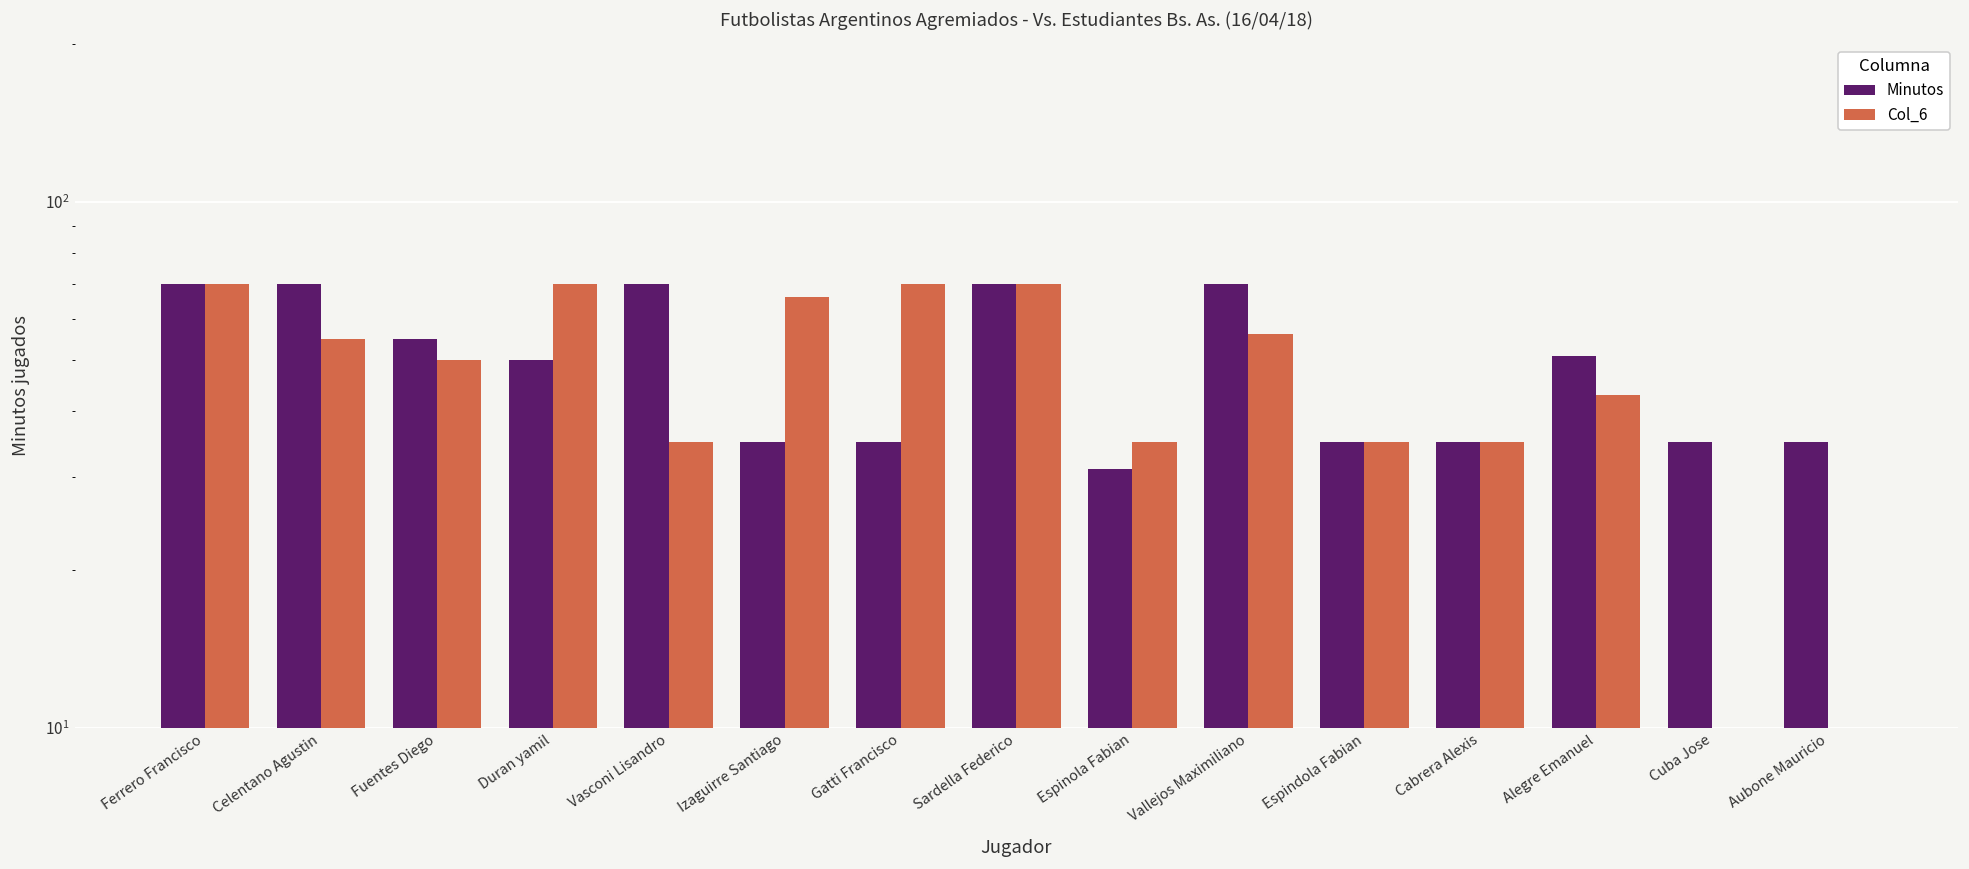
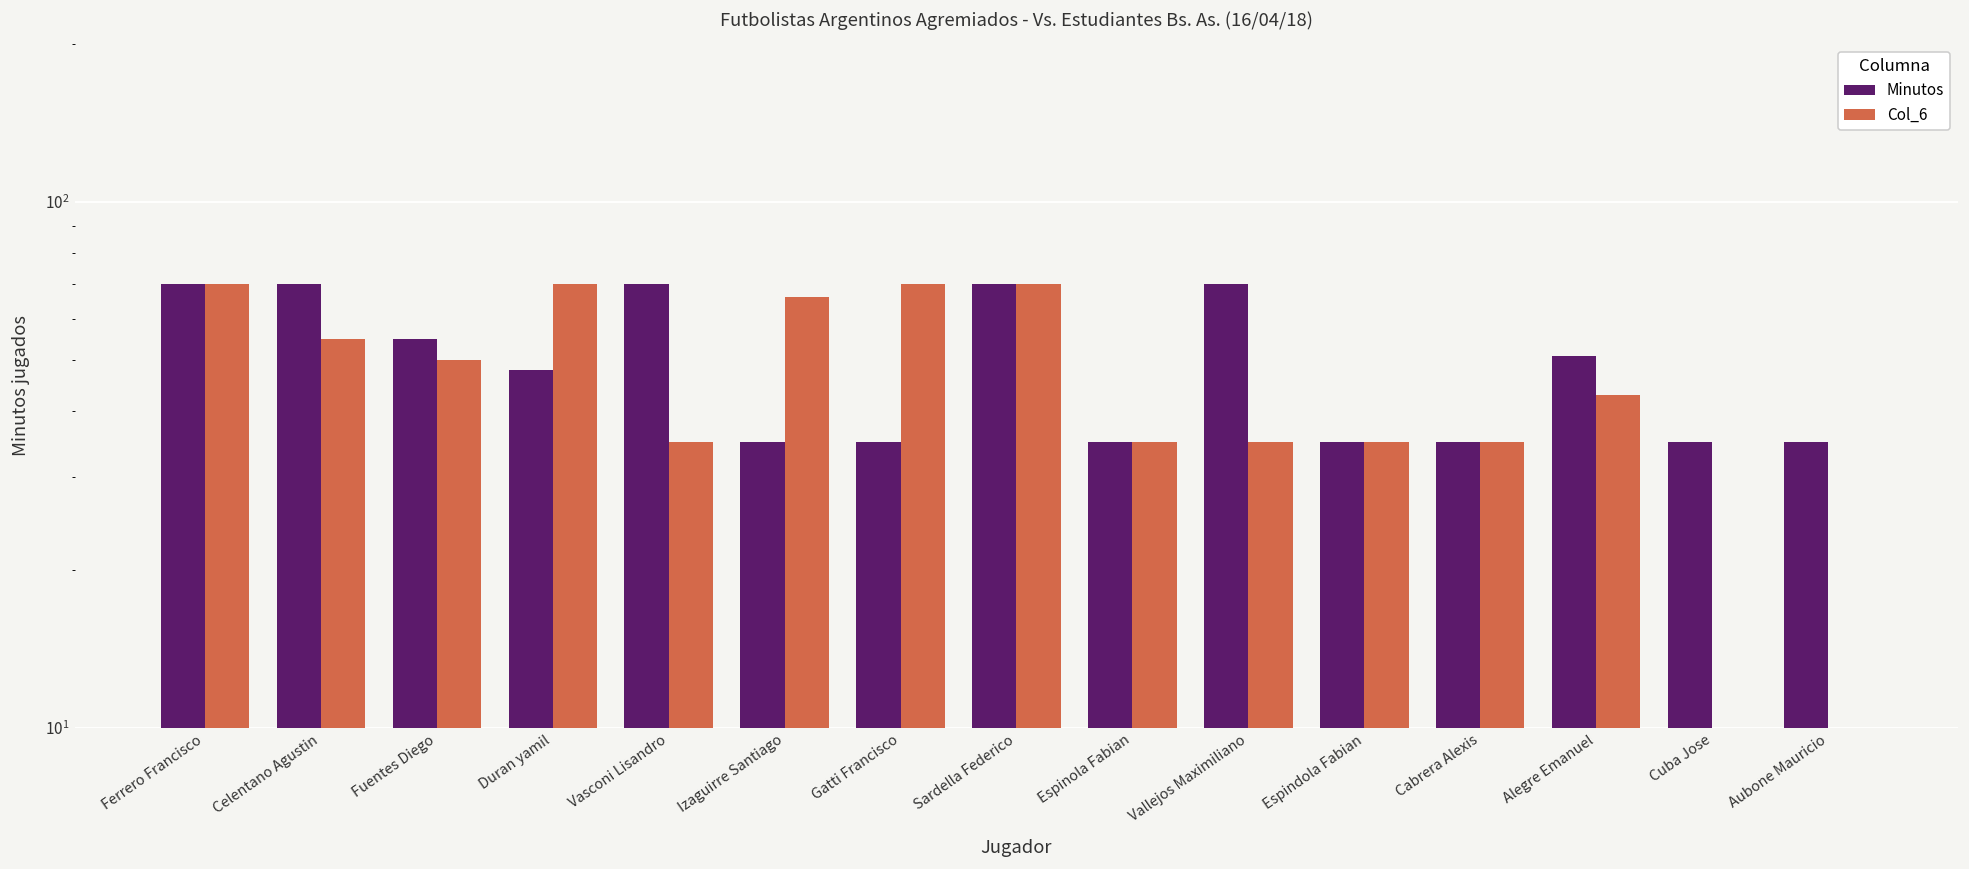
  {
    "Minutos": {
      "Ferrero Francisco": 70,
      "Celentano Agustin": 70,
      "Fuentes Diego": 55,
-     "Duran yamil": 50,
+     "Duran yamil": 48,
      "Vasconi Lisandro": 70,
      "Izaguirre Santiago": 35,
      "Gatti Francisco": 35,
      "Sardella Federico": 70,
-     "Espinola Fabian": 31,
+     "Espinola Fabian": 35,
      "Vallejos Maximiliano": 70,
      "Espindola Fabian": 35,
      "Cabrera Alexis": 35,
      "Alegre Emanuel": 51,
      "Cuba Jose": 35,
      "Aubone Mauricio": 35
    },
    "Col_6": {
      "Ferrero Francisco": 70,
      "Celentano Agustin": 55,
      "Fuentes Diego": 50,
      "Duran yamil": 70,
      "Vasconi Lisandro": 35,
      "Izaguirre Santiago": 66,
      "Gatti Francisco": 70,
      "Sardella Federico": 70,
      "Espinola Fabian": 35,
-     "Vallejos Maximiliano": 56,
+     "Vallejos Maximiliano": 35,
      "Espindola Fabian": 35,
      "Cabrera Alexis": 35,
      "Alegre Emanuel": 43
    }
  }
